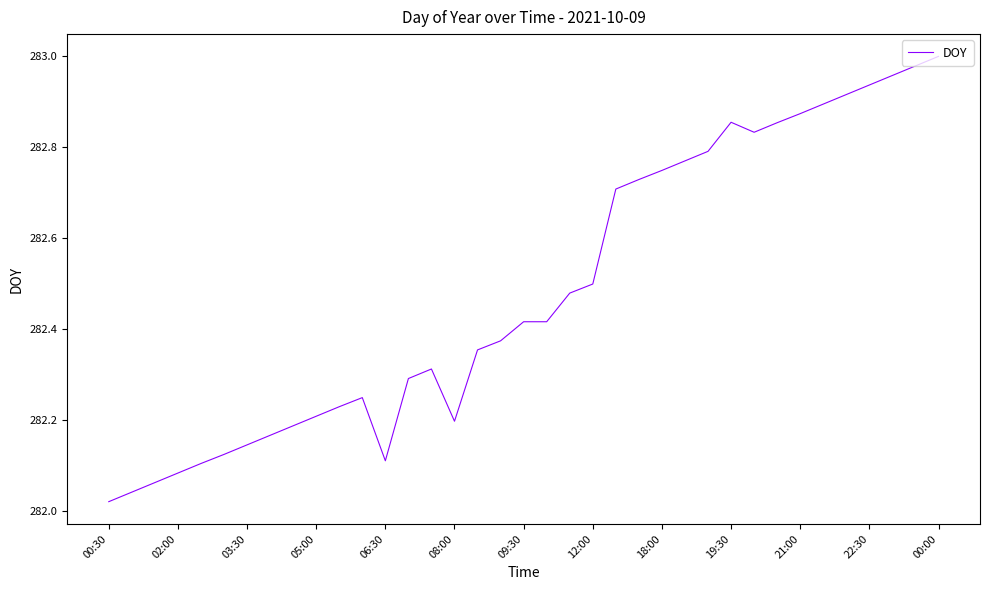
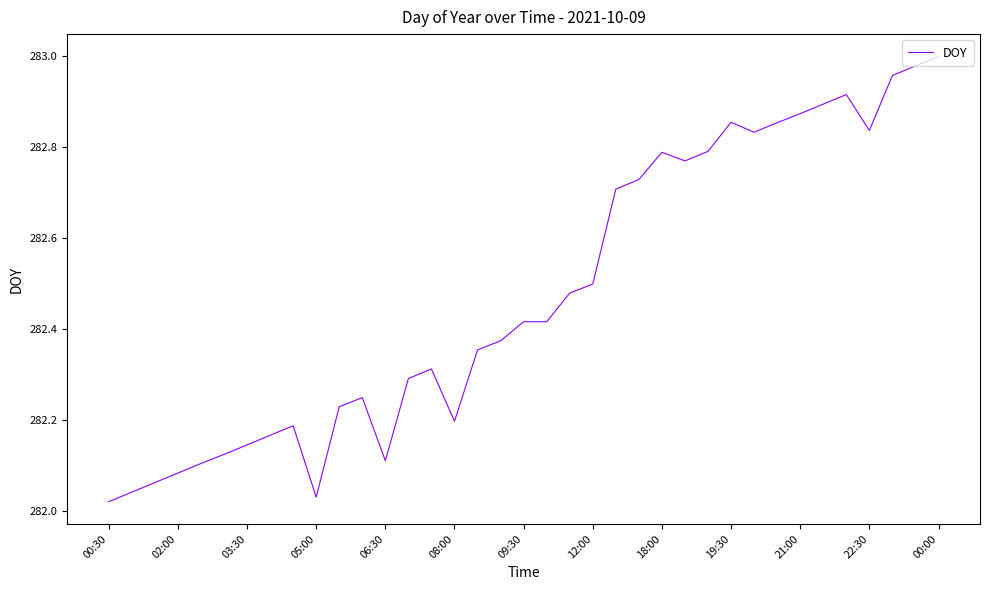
  {
    "00:30": 282.02,
    "02:00": 282.08,
    "03:30": 282.15,
-   "05:00": 282.21,
+   "05:00": 282.03,
    "06:30": 282.11,
    "08:00": 282.20,
    "09:30": 282.42,
    "12:00": 282.50,
-   "18:00": 282.75,
+   "18:00": 282.79,
    "19:30": 282.86,
    "21:00": 282.87,
-   "22:30": 282.94
+   "22:30": 282.84
  }
